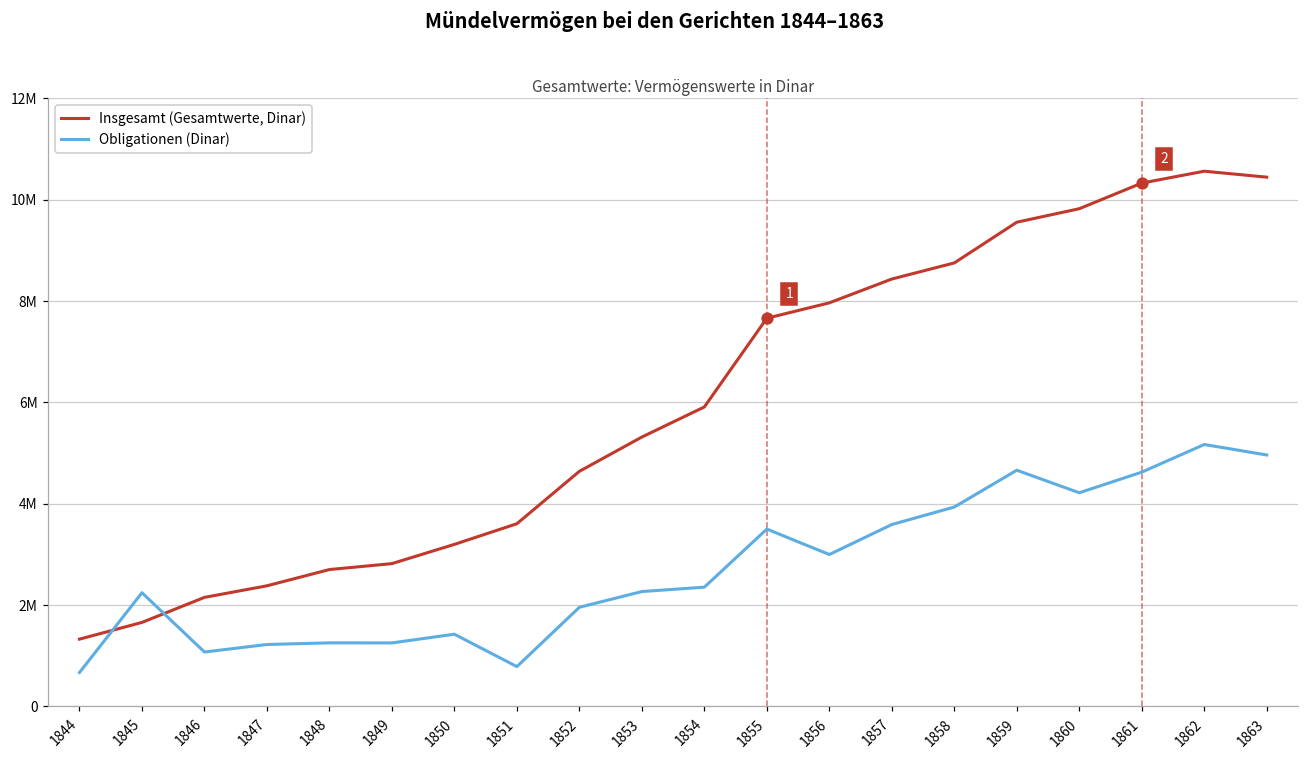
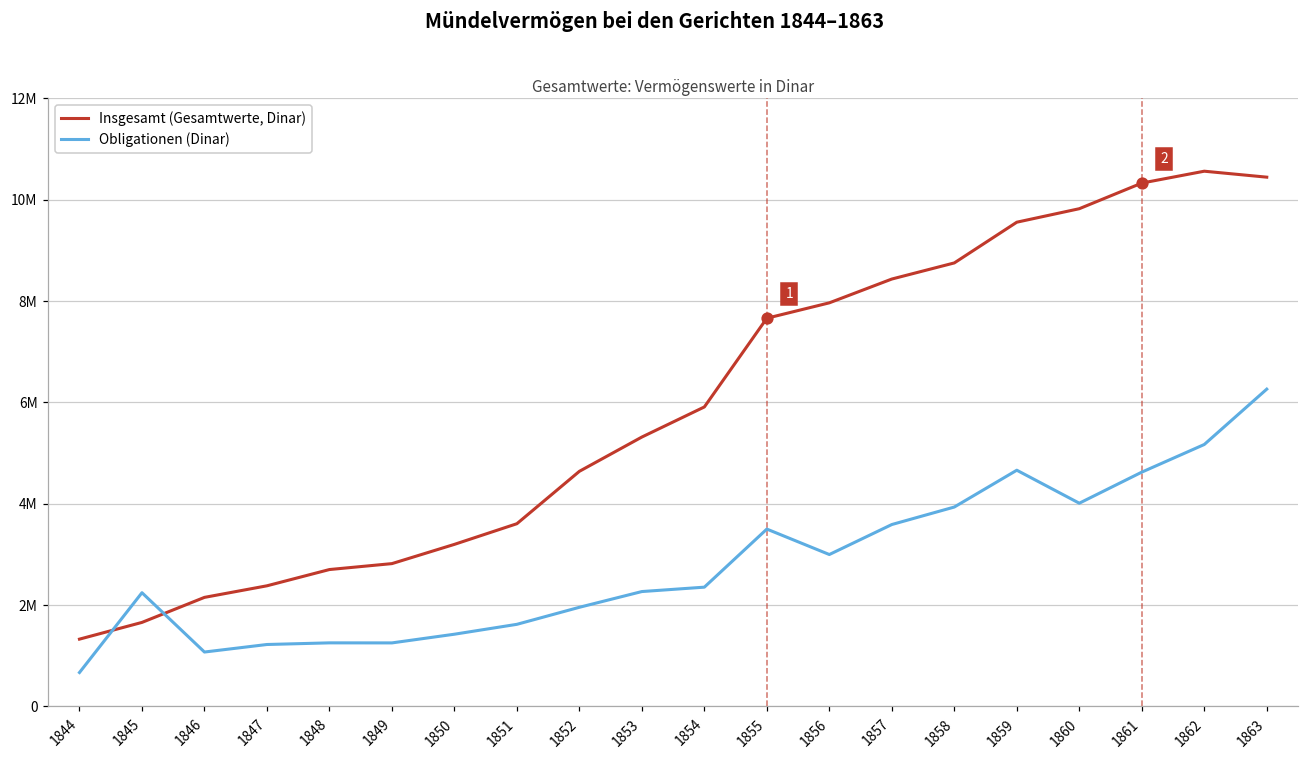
  {
    "Obligationen (Dinar)": {
      "1844": 700000,
      "1845": 2200000,
      "1846": 1100000,
      "1847": 1200000,
      "1848": 1300000,
      "1849": 1300000,
      "1850": 1400000,
-     "1851": 800000,
+     "1851": 1600000,
      "1852": 2000000,
      "1853": 2300000,
      "1854": 2400000,
      "1855": 3500000,
      "1856": 3000000,
      "1857": 3600000,
      "1858": 3900000,
      "1859": 4700000,
-     "1860": 4200000,
+     "1860": 4000000,
      "1861": 4600000,
      "1862": 5200000,
-     "1863": 5000000
+     "1863": 6300000
    }
  }
